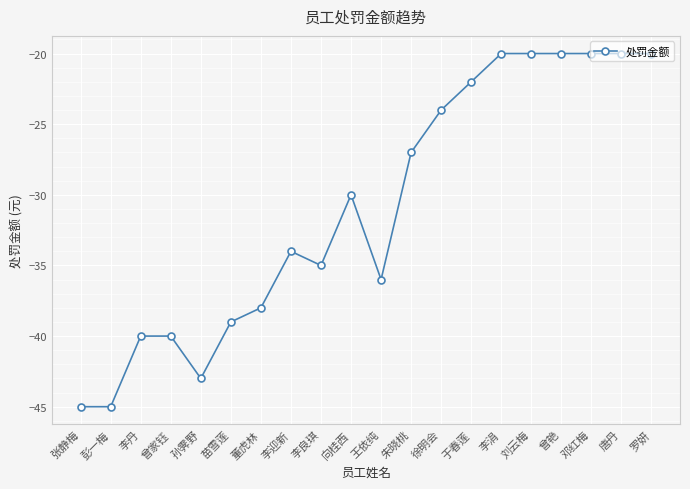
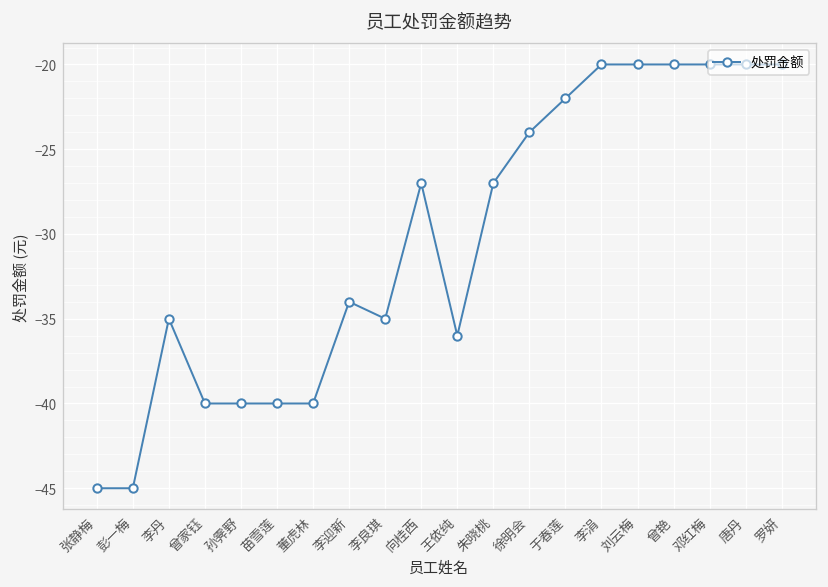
  {
    "张静梅": -45,
    "彭一梅": -45,
-   "李丹": -40,
+   "李丹": -35,
    "曾家钰": -40,
-   "孙霁野": -43,
-   "苗雪莲": -39,
-   "董虎林": -38,
+   "孙霁野": -40,
+   "苗雪莲": -40,
+   "董虎林": -40,
    "李迎新": -34,
    "李良琪": -35,
-   "向桂西": -30,
+   "向桂西": -27,
    "王依纯": -36,
    "朱晓桃": -27,
    "徐明会": -24,
    "于春莲": -22,
    "李涓": -20,
    "刘云梅": -20,
    "曾艳": -20
  }
